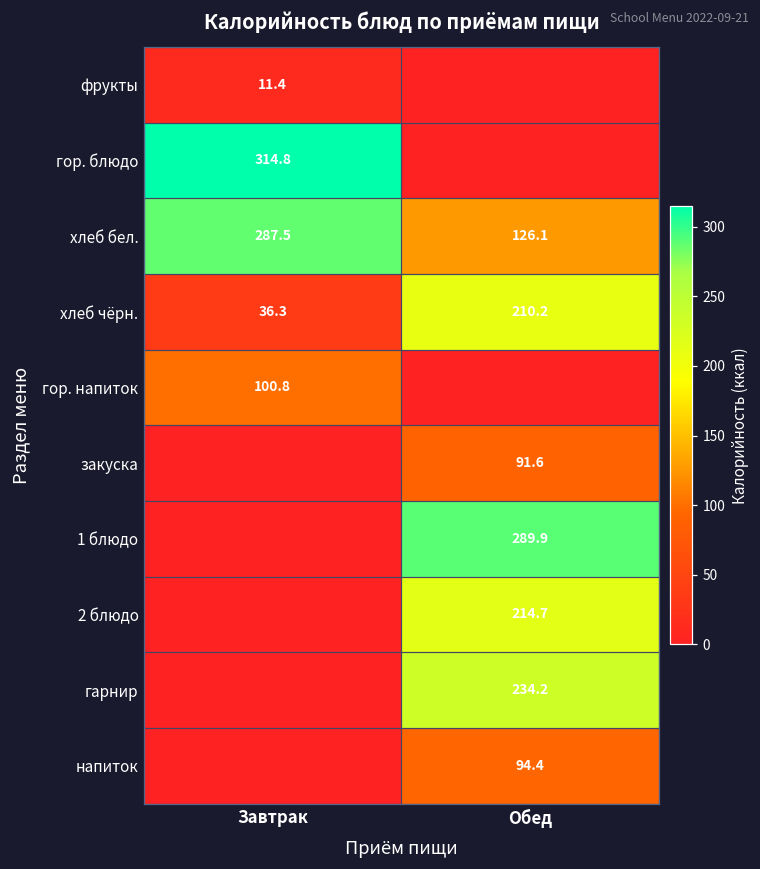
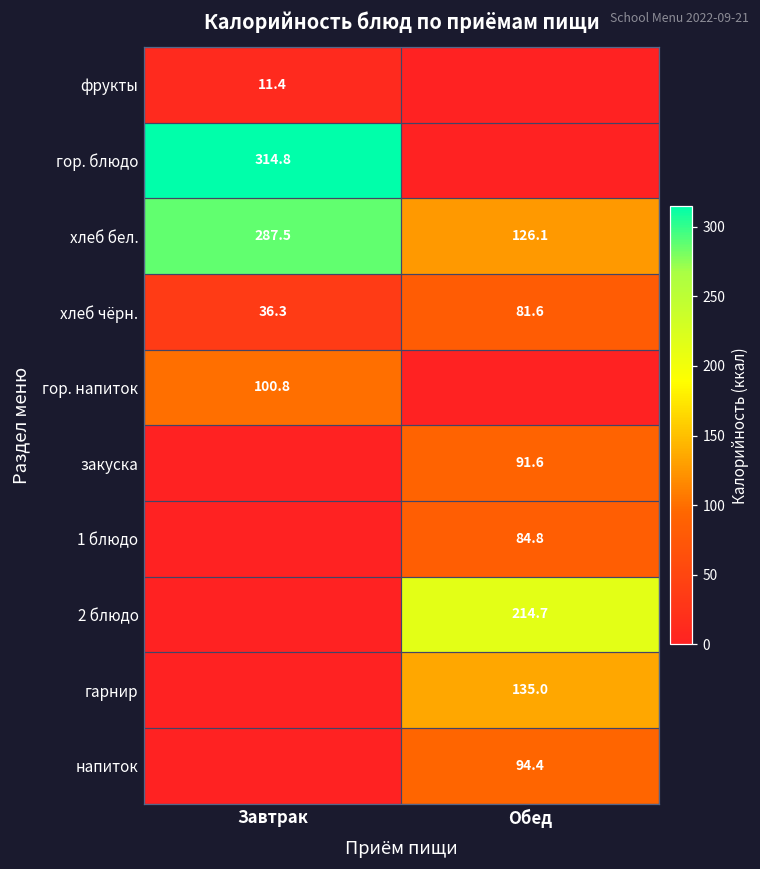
  {
    "фрукты": {
      "Завтрак": 11.4
    },
    "гор. блюдо": {
      "Завтрак": 314.8
    },
    "хлеб бел.": {
      "Завтрак": 287.5,
      "Обед": 126.1
    },
    "хлеб чёрн.": {
      "Завтрак": 36.3,
-     "Обед": 210.2
+     "Обед": 81.6
    },
    "гор. напиток": {
      "Завтрак": 100.8
    },
    "закуска": {
      "Обед": 91.6
    },
    "1 блюдо": {
-     "Обед": 289.9
+     "Обед": 84.8
    },
    "2 блюдо": {
      "Обед": 214.7
    },
    "гарнир": {
-     "Обед": 234.2
+     "Обед": 135.0
    },
    "напиток": {
      "Обед": 94.4
    }
  }
